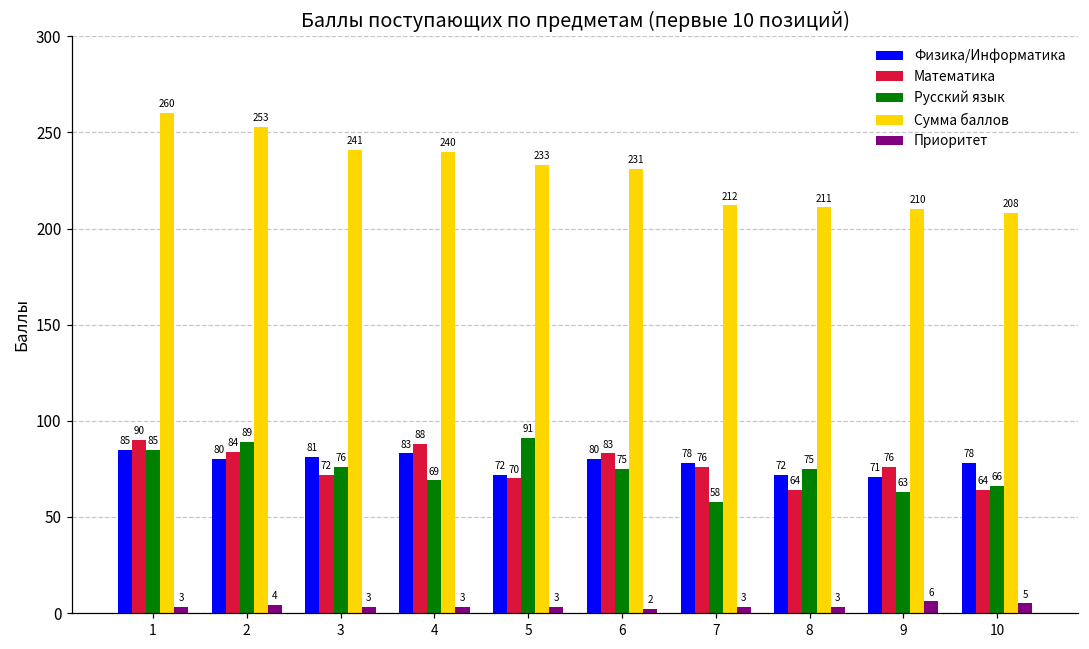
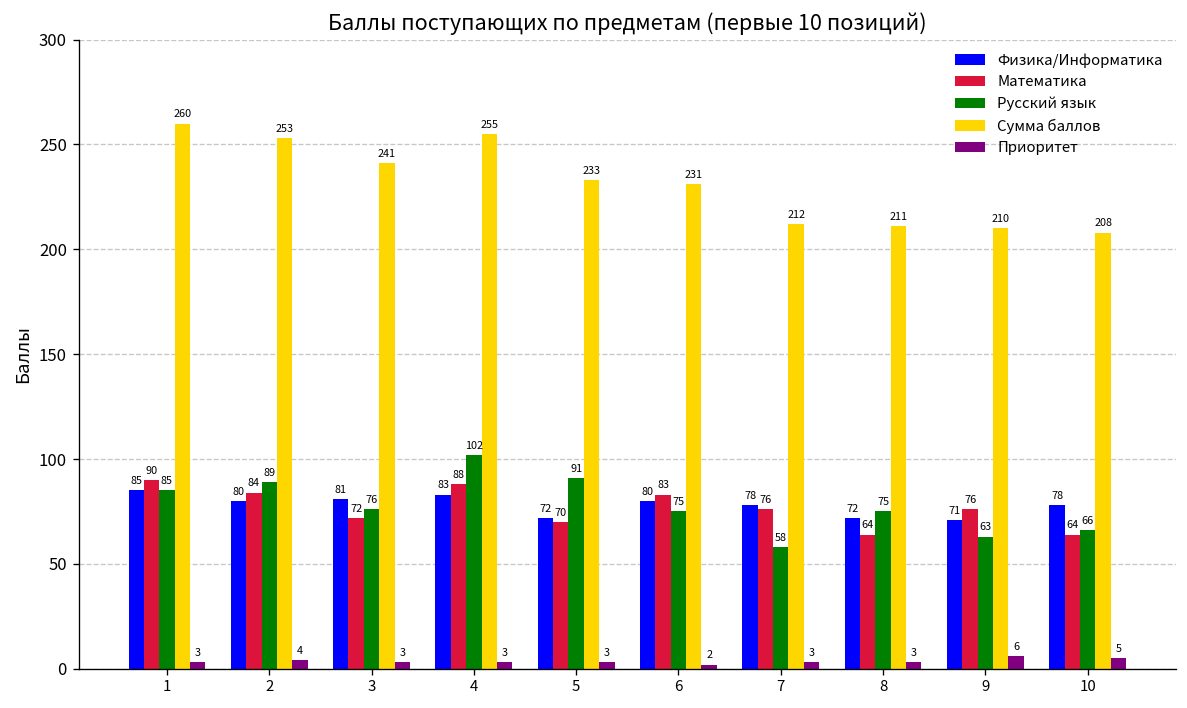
  {
    "Физика/Информатика": {
      "1": 85,
      "2": 80,
      "3": 81,
      "4": 83,
      "5": 72,
      "6": 80,
      "7": 78,
      "8": 72,
      "9": 71,
      "10": 78
    },
    "Математика": {
      "1": 90,
      "2": 84,
      "3": 72,
      "4": 88,
      "5": 70,
      "6": 83,
      "7": 76,
      "8": 64,
      "9": 76,
      "10": 64
    },
    "Русский язык": {
      "1": 85,
      "2": 89,
      "3": 76,
-     "4": 69,
+     "4": 102,
      "5": 91,
      "6": 75,
      "7": 58,
      "8": 75,
      "9": 63,
      "10": 66
    },
    "Сумма баллов": {
      "1": 260,
      "2": 253,
      "3": 241,
-     "4": 240,
+     "4": 255,
      "5": 233,
      "6": 231,
      "7": 212,
      "8": 211,
      "9": 210,
      "10": 208
    },
    "Приоритет": {
      "1": 3,
      "2": 4,
      "3": 3,
      "4": 3,
      "5": 3,
      "6": 2,
      "7": 3,
      "8": 3,
      "9": 6,
      "10": 5
    }
  }
